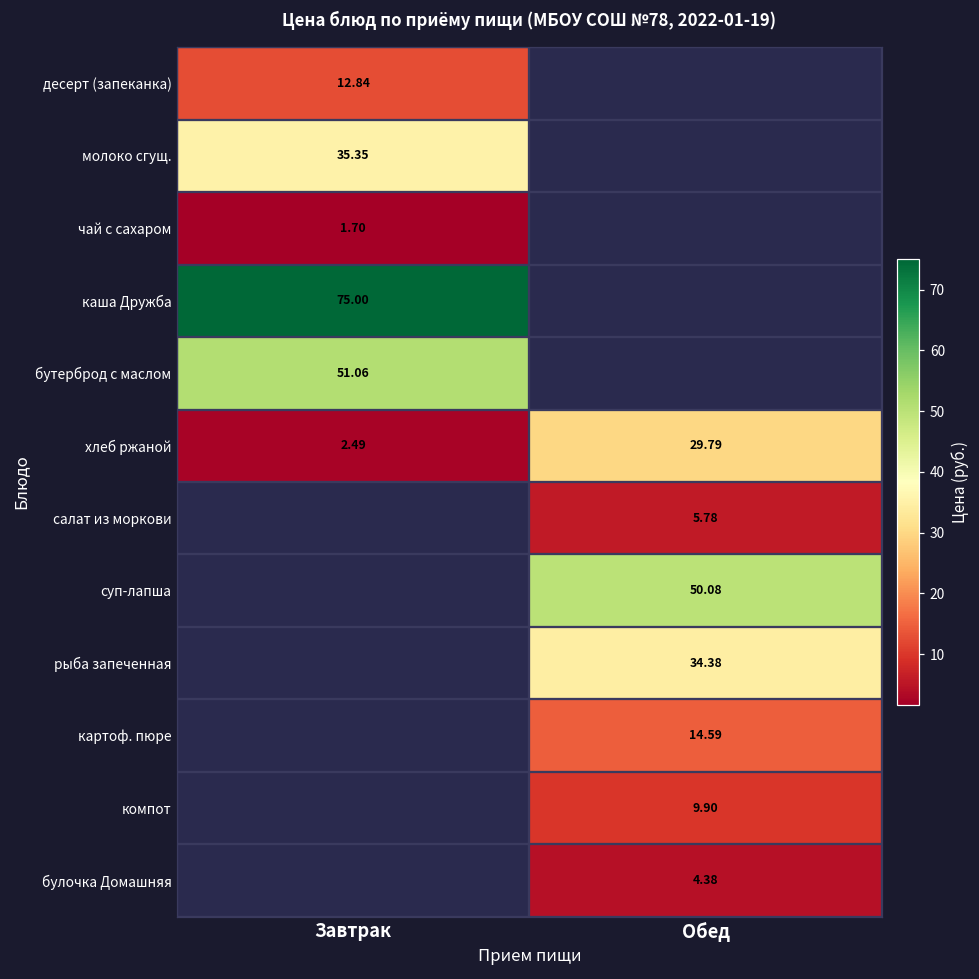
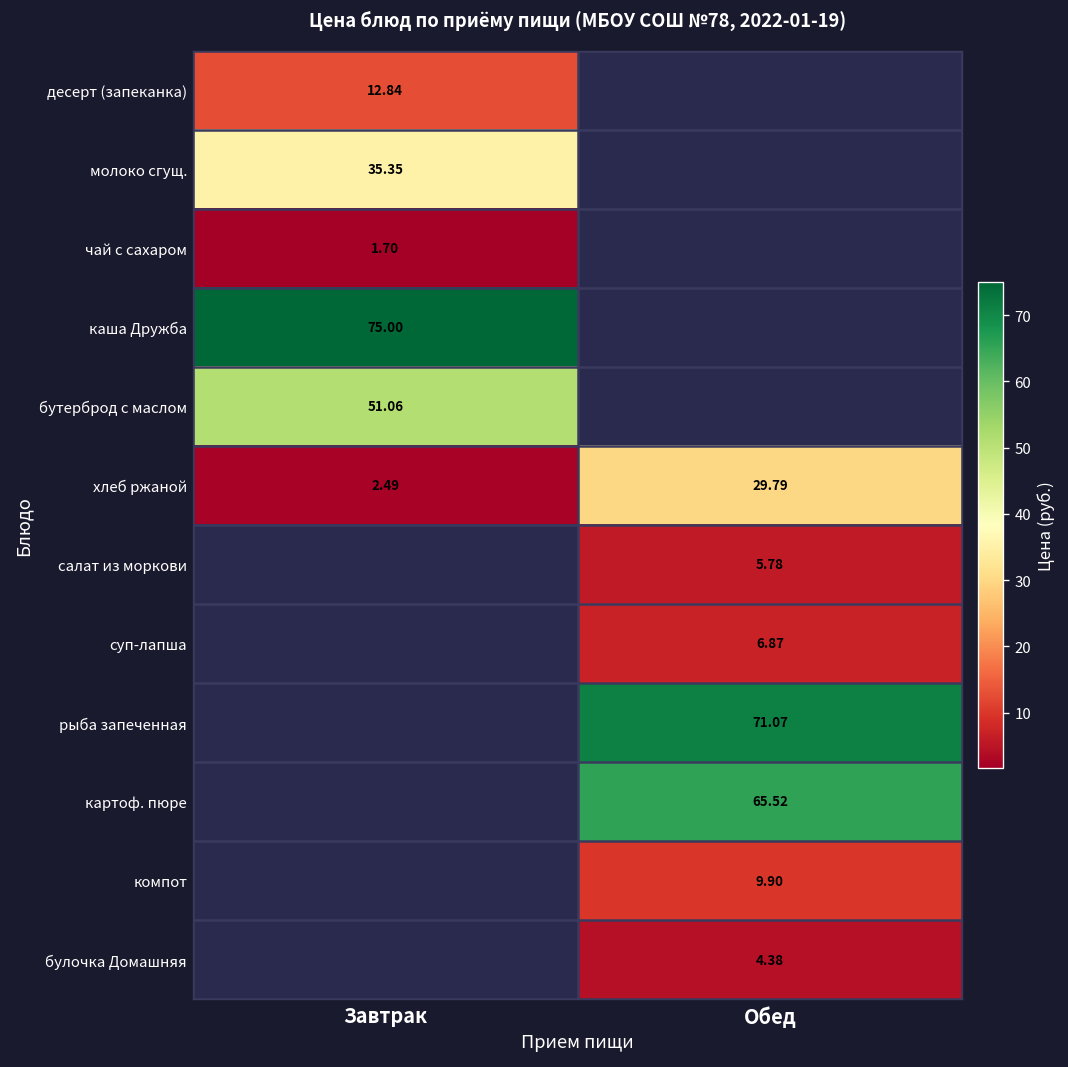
  {
    "десерт (запеканка)": {
      "Завтрак": 12.84
    },
    "молоко сгущ.": {
      "Завтрак": 35.35
    },
    "чай с сахаром": {
      "Завтрак": 1.70
    },
    "каша Дружба": {
      "Завтрак": 75.00
    },
    "бутерброд с маслом": {
      "Завтрак": 51.06
    },
    "хлеб ржаной": {
      "Завтрак": 2.49,
      "Обед": 29.79
    },
    "салат из моркови": {
      "Обед": 5.78
    },
    "суп-лапша": {
-     "Обед": 50.08
+     "Обед": 6.87
    },
    "рыба запеченная": {
-     "Обед": 34.38
+     "Обед": 71.07
    },
    "картоф. пюре": {
-     "Обед": 14.59
+     "Обед": 65.52
    },
    "компот": {
      "Обед": 9.90
    },
    "булочка Домашняя": {
      "Обед": 4.38
    }
  }
